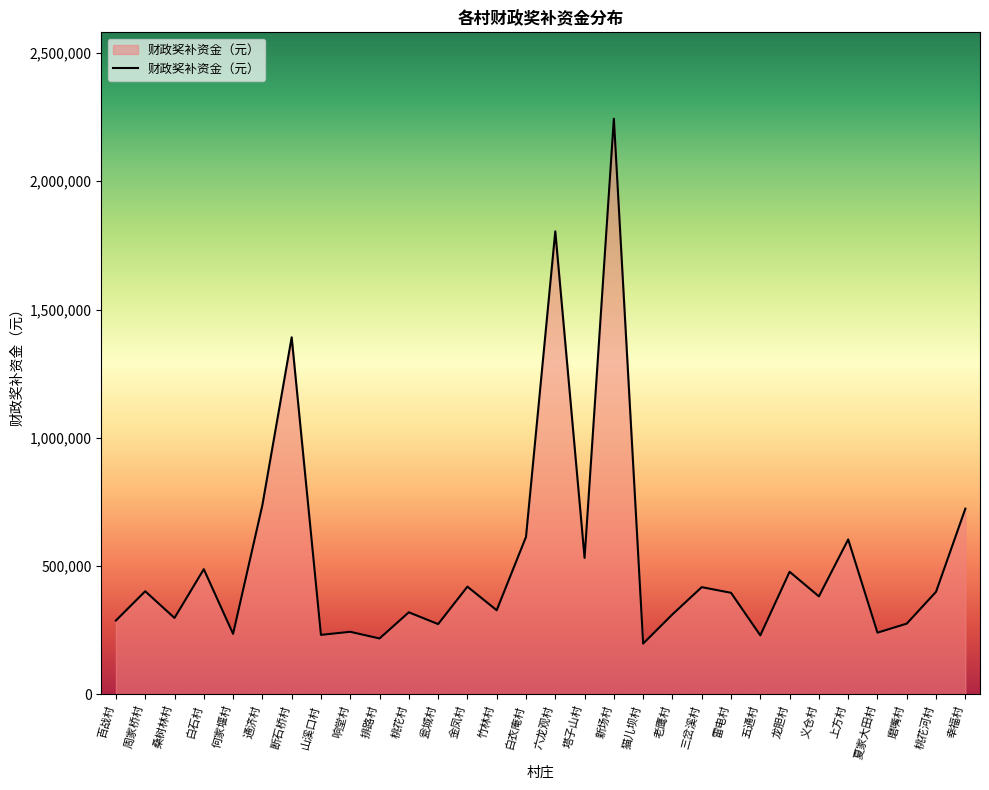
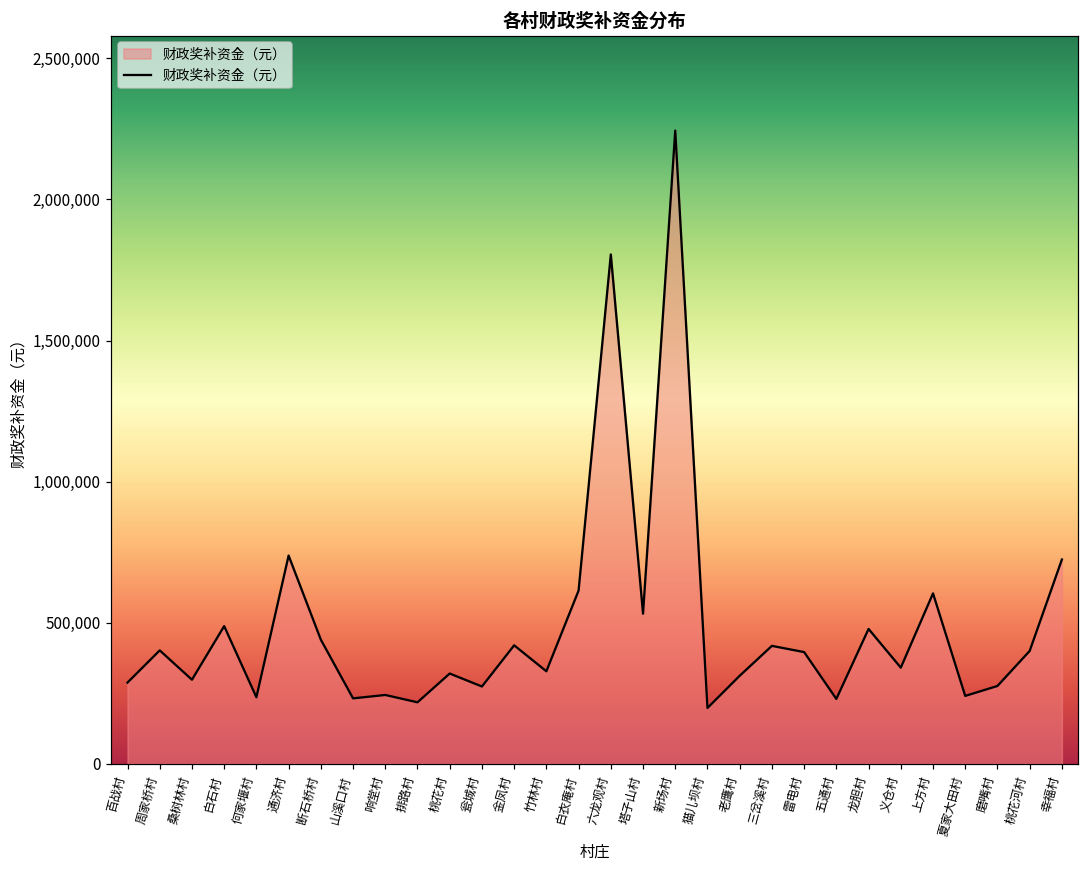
  {
    "百战村": "290,000",
    "周家桥村": "400,000",
    "桑树林村": "300,000",
    "白石村": "490,000",
    "何家堰村": "240,000",
    "通济村": "740,000",
-   "断石桥村": "1,390,000",
+   "断石桥村": "440,000",
    "山溪口村": "230,000",
    "响堂村": "240,000",
    "排路村": "220,000",
    "桃花村": "320,000",
    "瓮城村": "270,000",
    "金凤村": "420,000",
    "竹林村": "330,000",
    "白衣庵村": "610,000",
    "六龙观村": "1,800,000",
    "塔子山村": "530,000",
    "新场村": "2,240,000",
    "猫儿坝村": "200,000",
    "老鹰村": "310,000",
    "三岔溪村": "420,000",
    "雷电村": "400,000",
    "五通村": "230,000",
    "龙胆村": "480,000",
-   "义仓村": "380,000",
+   "义仓村": "340,000",
    "上方村": "600,000",
    "夏家大田村": "240,000",
    "磨嘴村": "280,000",
    "桃花河村": "400,000",
    "幸福村": "720,000"
  }
